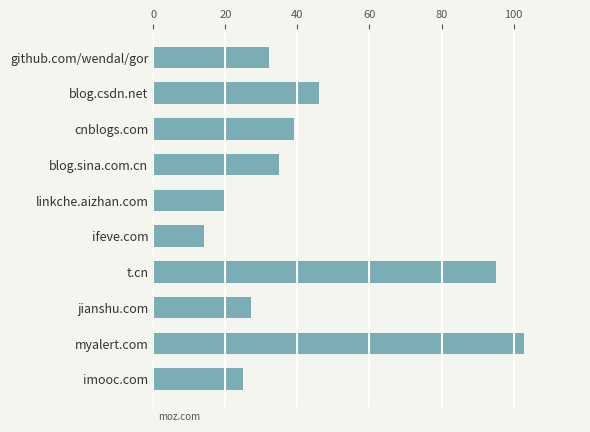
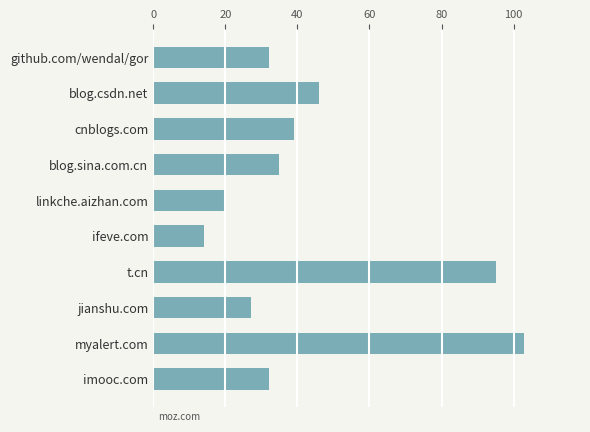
  {
    "github.com/wendal/gor": 32,
    "blog.csdn.net": 46,
    "cnblogs.com": 39,
    "blog.sina.com.cn": 35,
    "linkche.aizhan.com": 20,
    "ifeve.com": 14,
    "t.cn": 95,
    "jianshu.com": 27,
    "myalert.com": 103,
-   "imooc.com": 25
+   "imooc.com": 32
  }
